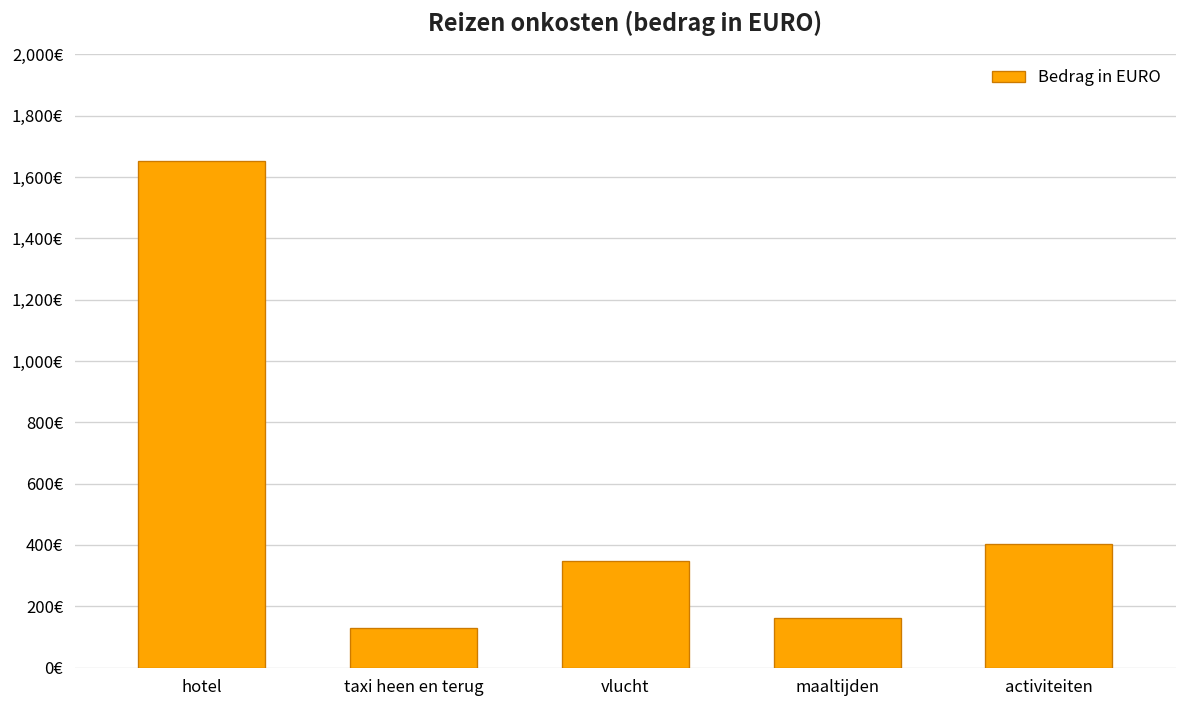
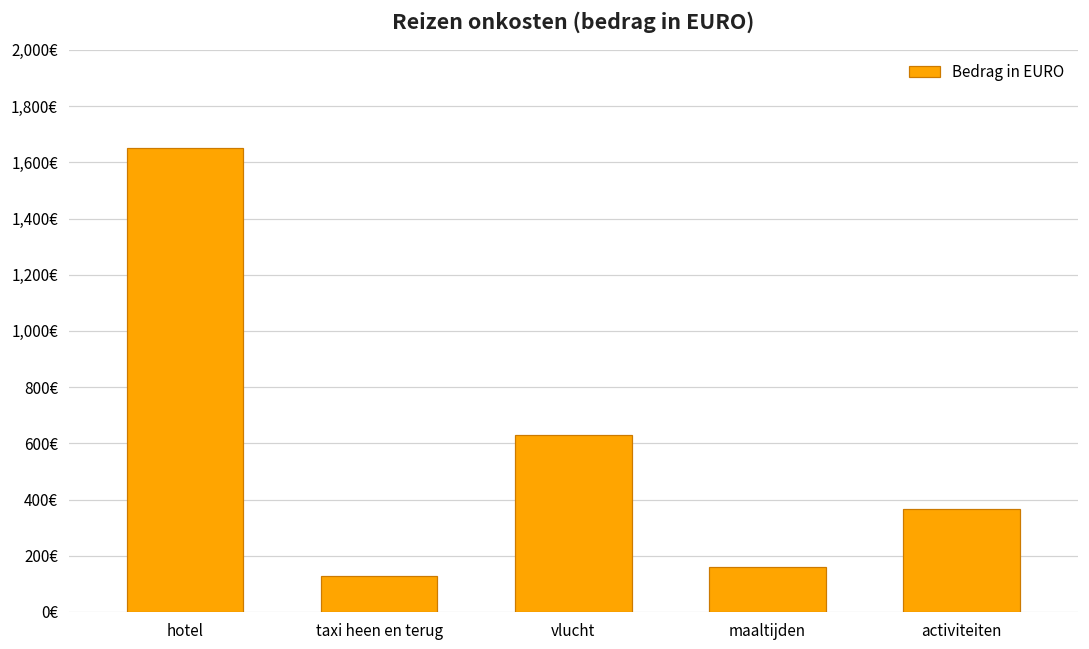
  {
    "hotel": "1,650€",
    "taxi heen en terug": "130€",
-   "vlucht": "350€",
+   "vlucht": "630€",
    "maaltijden": "160€",
-   "activiteiten": "400€"
+   "activiteiten": "370€"
  }
